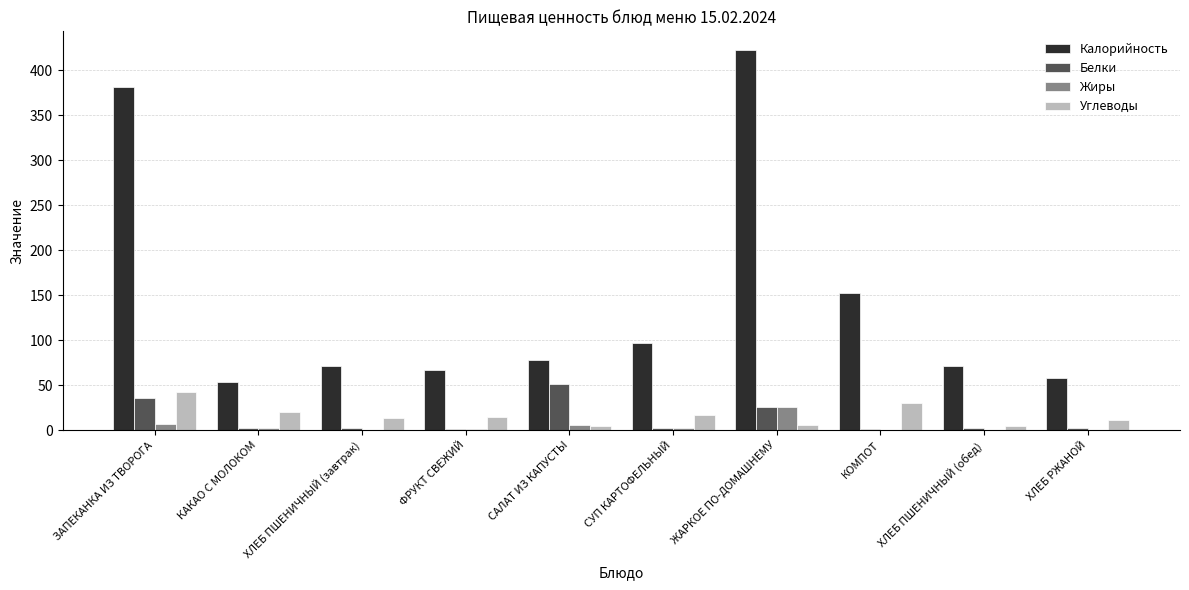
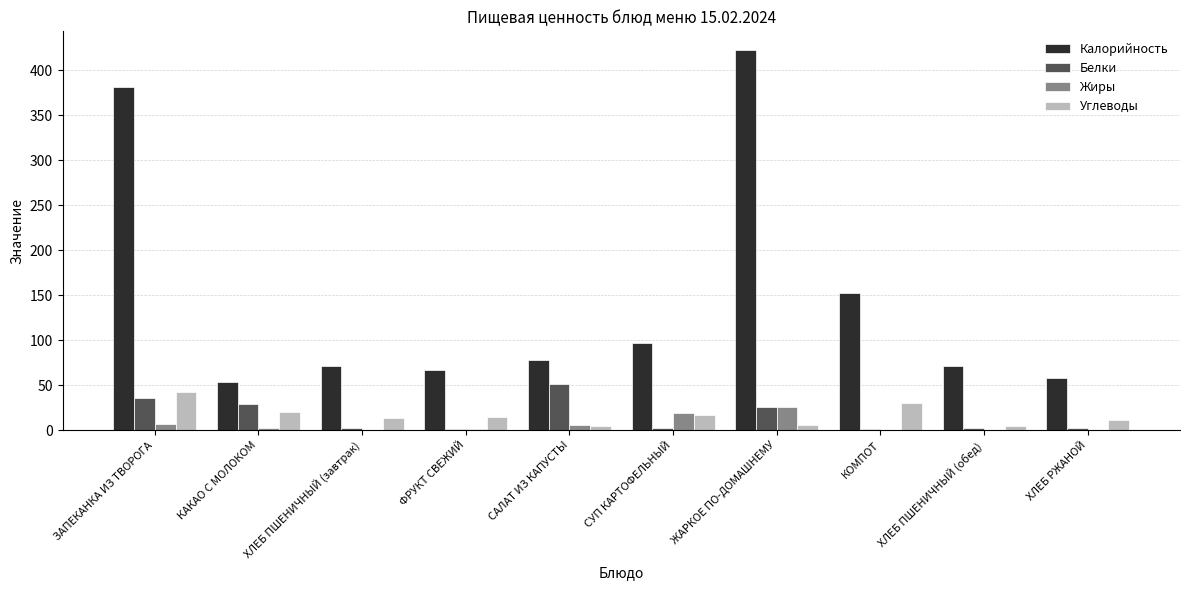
  {
    "Калорийность": {
      "ЗАПЕКАНКА ИЗ ТВОРОГА": 380,
      "КАКАО С МОЛОКОМ": 50,
      "ХЛЕБ ПШЕНИЧНЫЙ (завтрак)": 70,
      "ФРУКТ СВЕЖИЙ": 70,
      "САЛАТ ИЗ КАПУСТЫ": 80,
      "СУП КАРТОФЕЛЬНЫЙ": 100,
      "ЖАРКОЕ ПО-ДОМАШНЕМУ": 420,
      "КОМПОТ": 150,
      "ХЛЕБ ПШЕНИЧНЫЙ (обед)": 70,
      "ХЛЕБ РЖАНОЙ": 60
    },
    "Белки": {
      "ЗАПЕКАНКА ИЗ ТВОРОГА": 40,
-     "КАКАО С МОЛОКОМ": 0,
+     "КАКАО С МОЛОКОМ": 30,
      "САЛАТ ИЗ КАПУСТЫ": 50,
      "ЖАРКОЕ ПО-ДОМАШНЕМУ": 30
    },
    "Жиры": {
      "ЗАПЕКАНКА ИЗ ТВОРОГА": 10,
      "КАКАО С МОЛОКОМ": 0,
      "ХЛЕБ ПШЕНИЧНЫЙ (завтрак)": 0,
      "САЛАТ ИЗ КАПУСТЫ": 10,
-     "СУП КАРТОФЕЛЬНЫЙ": 0,
+     "СУП КАРТОФЕЛЬНЫЙ": 20,
      "ЖАРКОЕ ПО-ДОМАШНЕМУ": 30,
      "КОМПОТ": 0,
      "ХЛЕБ ПШЕНИЧНЫЙ (обед)": 0,
      "ХЛЕБ РЖАНОЙ": 0
    },
    "Углеводы": {
      "ЗАПЕКАНКА ИЗ ТВОРОГА": 40,
      "КАКАО С МОЛОКОМ": 20,
      "ХЛЕБ ПШЕНИЧНЫЙ (завтрак)": 10,
      "ФРУКТ СВЕЖИЙ": 20,
      "САЛАТ ИЗ КАПУСТЫ": 10,
      "СУП КАРТОФЕЛЬНЫЙ": 20,
      "ЖАРКОЕ ПО-ДОМАШНЕМУ": 10,
      "КОМПОТ": 30,
      "ХЛЕБ ПШЕНИЧНЫЙ (обед)": 10,
      "ХЛЕБ РЖАНОЙ": 10
    }
  }
